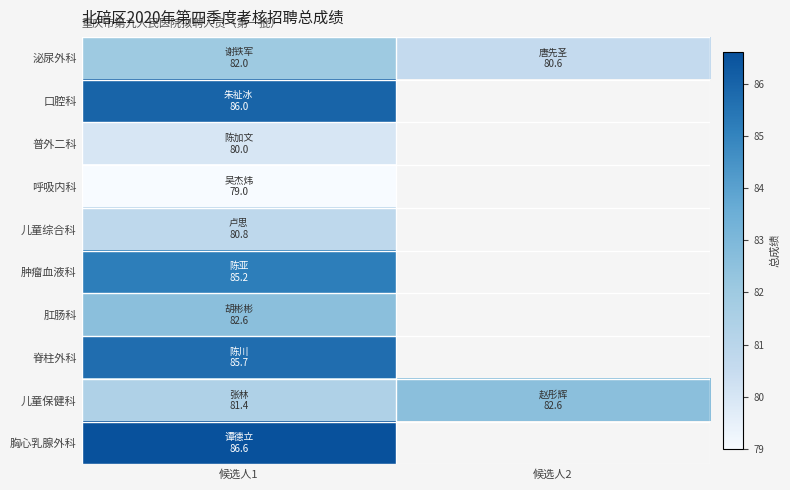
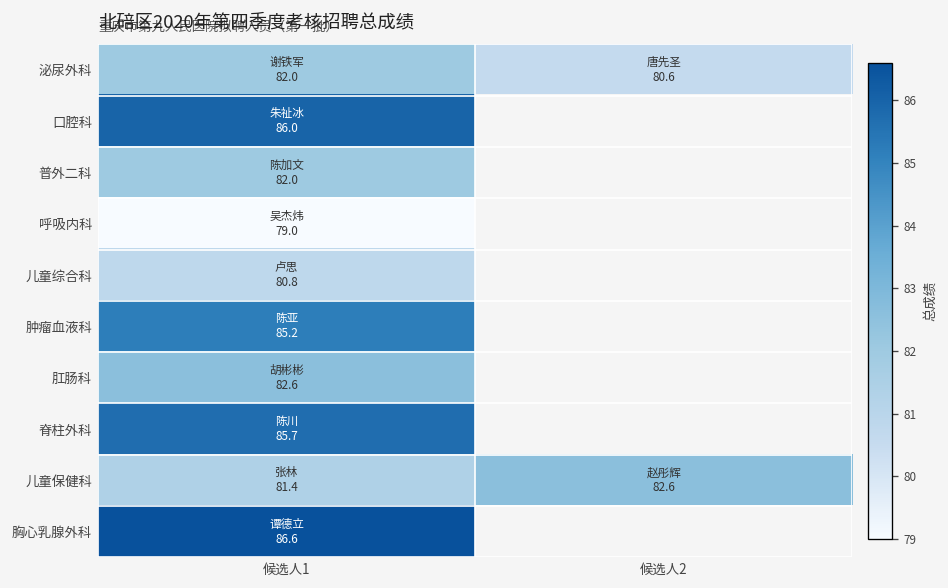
  {
    "泌尿外科": {
      "候选人1": 82.0,
      "候选人2": 80.6
    },
    "口腔科": {
      "候选人1": 86.0
    },
    "普外二科": {
-     "候选人1": 80.0
+     "候选人1": 82.0
    },
    "呼吸内科": {
      "候选人1": 79.0
    },
    "儿童综合科": {
      "候选人1": 80.8
    },
    "肿瘤血液科": {
      "候选人1": 85.2
    },
    "肛肠科": {
      "候选人1": 82.6
    },
    "脊柱外科": {
      "候选人1": 85.7
    },
    "儿童保健科": {
      "候选人1": 81.4,
      "候选人2": 82.6
    },
    "胸心乳腺外科": {
      "候选人1": 86.6
    }
  }
